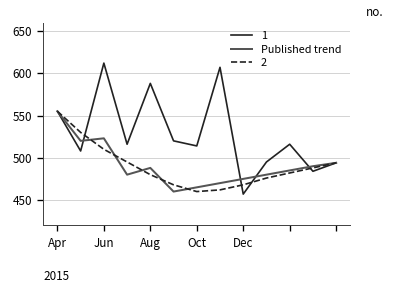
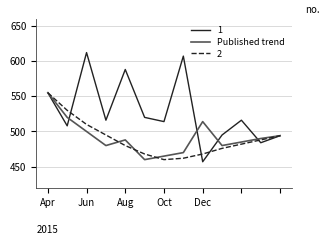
  {
    "Published trend": {
-     "Jun": 520,
+     "Jun": 500,
      "Aug": 490,
      "Oct": 470,
-     "Dec": 480
+     "Dec": 510
    }
  }
